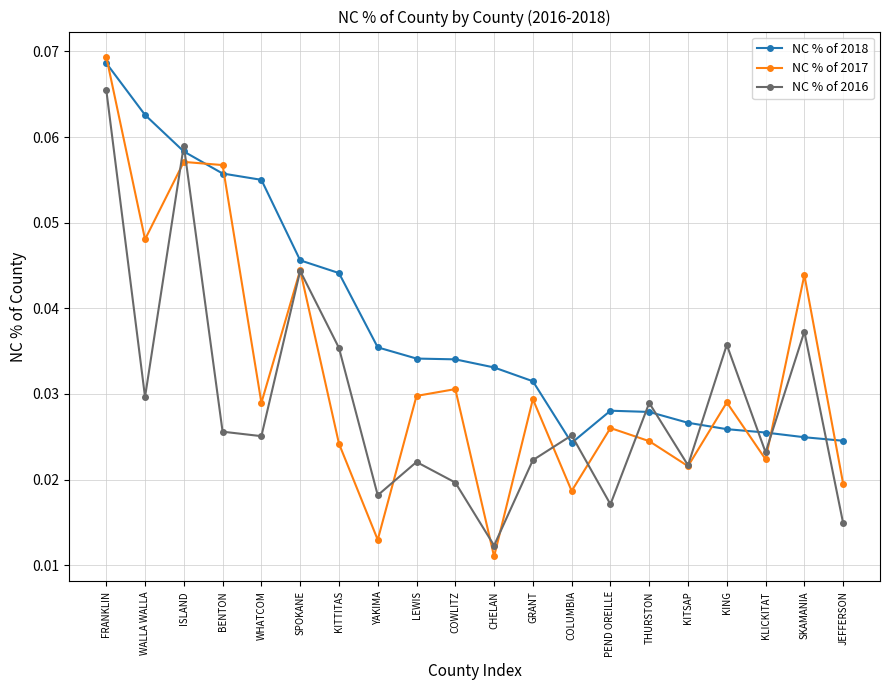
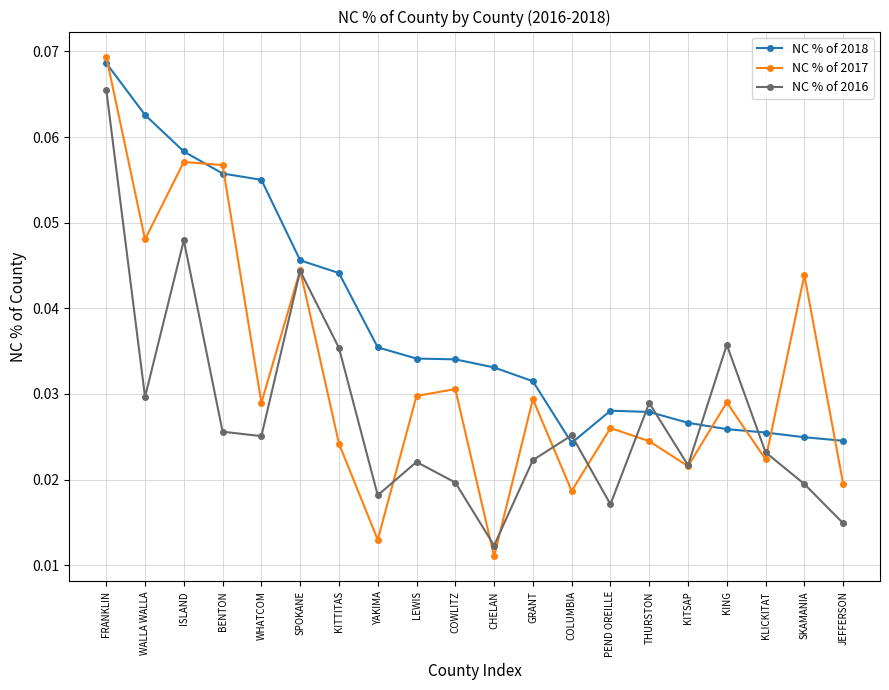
  {
    "NC % of 2018": {
      "FRANKLIN": 0.069,
      "WALLA WALLA": 0.063,
      "ISLAND": 0.058,
      "BENTON": 0.056,
      "WHATCOM": 0.055,
      "SPOKANE": 0.046,
      "KITTITAS": 0.044,
      "YAKIMA": 0.035,
      "LEWIS": 0.034,
      "COWLITZ": 0.034,
      "CHELAN": 0.033,
      "GRANT": 0.031,
      "COLUMBIA": 0.024,
      "PEND OREILLE": 0.028,
      "THURSTON": 0.028,
      "KITSAP": 0.027,
      "KING": 0.026,
      "KLICKITAT": 0.025,
      "SKAMANIA": 0.025,
      "JEFFERSON": 0.025
    },
    "NC % of 2017": {
      "FRANKLIN": 0.069,
      "WALLA WALLA": 0.048,
      "ISLAND": 0.057,
      "BENTON": 0.057,
      "WHATCOM": 0.029,
      "KITTITAS": 0.024,
      "YAKIMA": 0.013,
      "LEWIS": 0.030,
      "COWLITZ": 0.031,
      "CHELAN": 0.011,
      "GRANT": 0.029,
      "COLUMBIA": 0.019,
      "PEND OREILLE": 0.026,
      "THURSTON": 0.024,
      "KING": 0.029,
      "KLICKITAT": 0.022,
      "SKAMANIA": 0.044,
      "JEFFERSON": 0.020
    },
    "NC % of 2016": {
      "FRANKLIN": 0.066,
      "WALLA WALLA": 0.030,
-     "ISLAND": 0.059,
+     "ISLAND": 0.048,
      "BENTON": 0.026,
      "WHATCOM": 0.025,
      "KITTITAS": 0.035,
      "YAKIMA": 0.018,
      "LEWIS": 0.022,
      "COWLITZ": 0.020,
      "CHELAN": 0.012,
      "GRANT": 0.022,
      "COLUMBIA": 0.025,
      "PEND OREILLE": 0.017,
      "THURSTON": 0.029,
      "KING": 0.036,
      "KLICKITAT": 0.023,
-     "SKAMANIA": 0.037,
+     "SKAMANIA": 0.019,
      "JEFFERSON": 0.015
    }
  }
